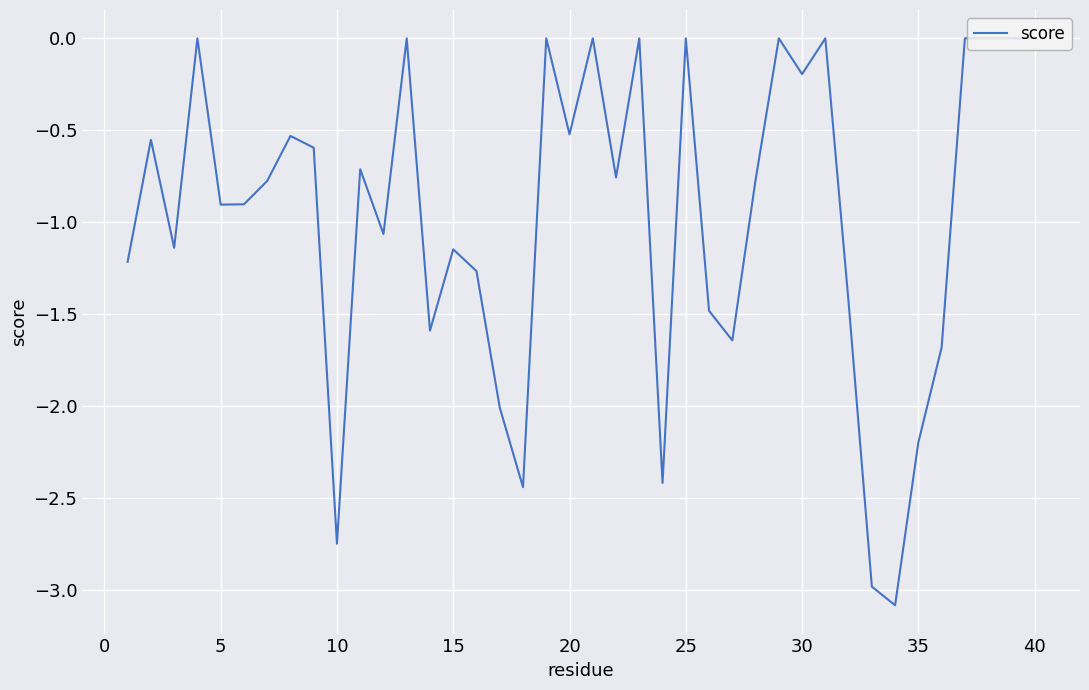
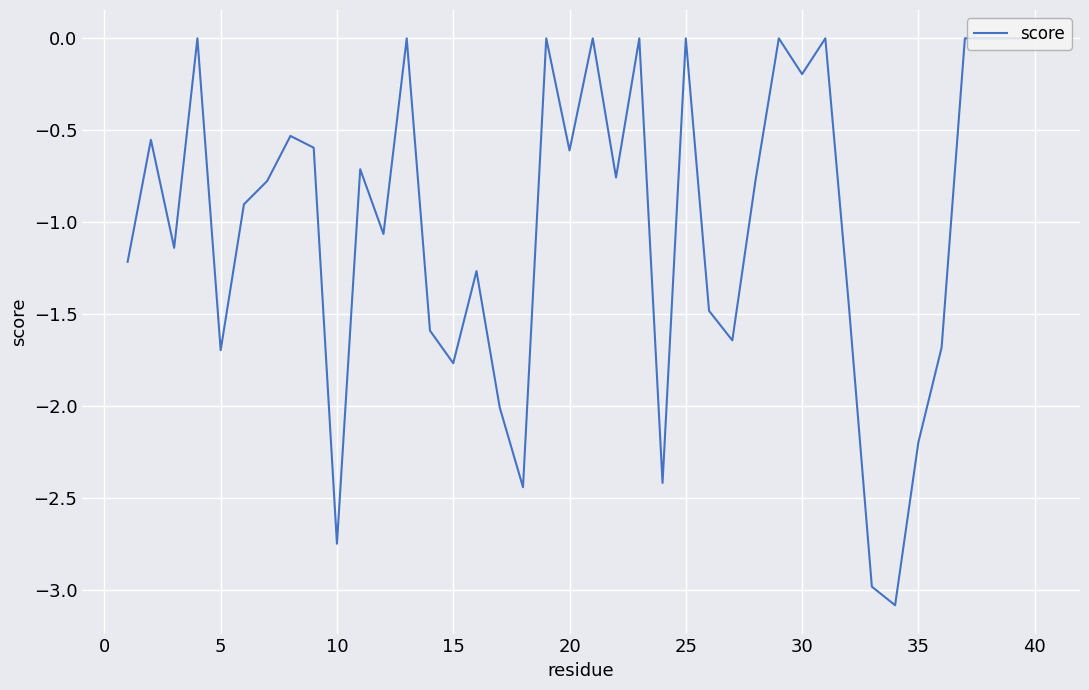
  {
-   "5": -0.90,
+   "5": -1.69,
    "10": -2.75,
-   "15": -1.15,
-   "20": -0.52,
+   "15": -1.77,
+   "20": -0.61,
    "25": 0.00,
    "30": -0.19,
    "35": -2.20
  }
